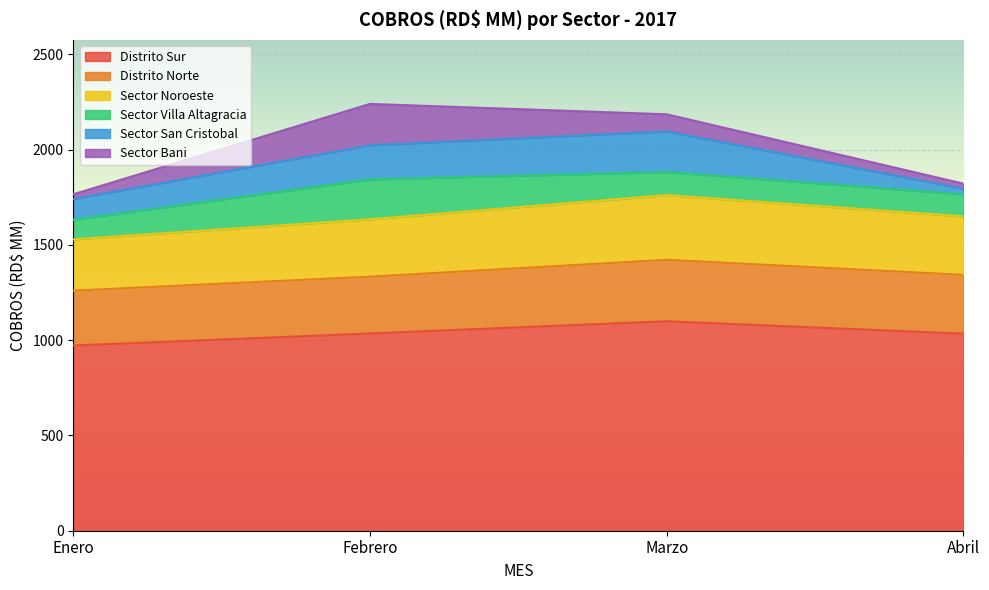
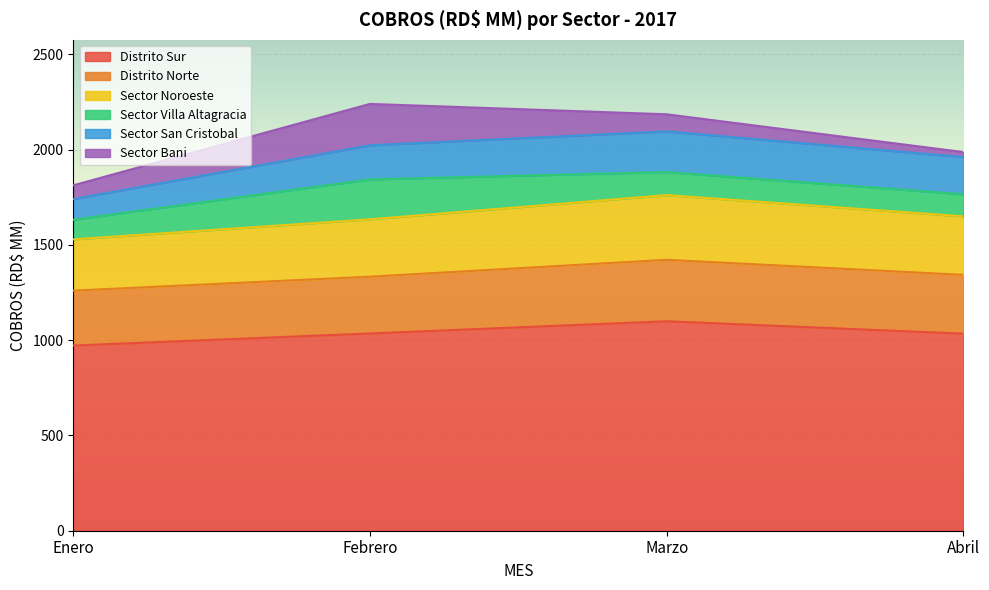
  {
    "Sector Noroeste": {
      "Enero": 270,
      "Febrero": 300,
      "Marzo": 340,
      "Abril": 310
    },
    "Sector Villa Altagracia": {
      "Enero": 100,
      "Febrero": 210,
      "Marzo": 120,
      "Abril": 120
    },
    "Sector San Cristobal": {
      "Enero": 110,
      "Febrero": 180,
      "Marzo": 210,
-     "Abril": 30
+     "Abril": 200
    },
    "Sector Bani": {
-     "Enero": 30,
+     "Enero": 70,
      "Febrero": 220,
      "Marzo": 90,
      "Abril": 30
    }
  }
